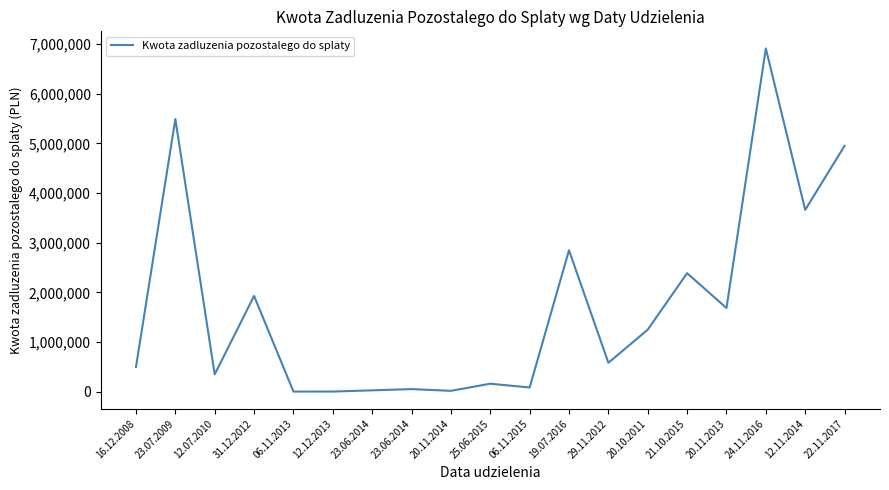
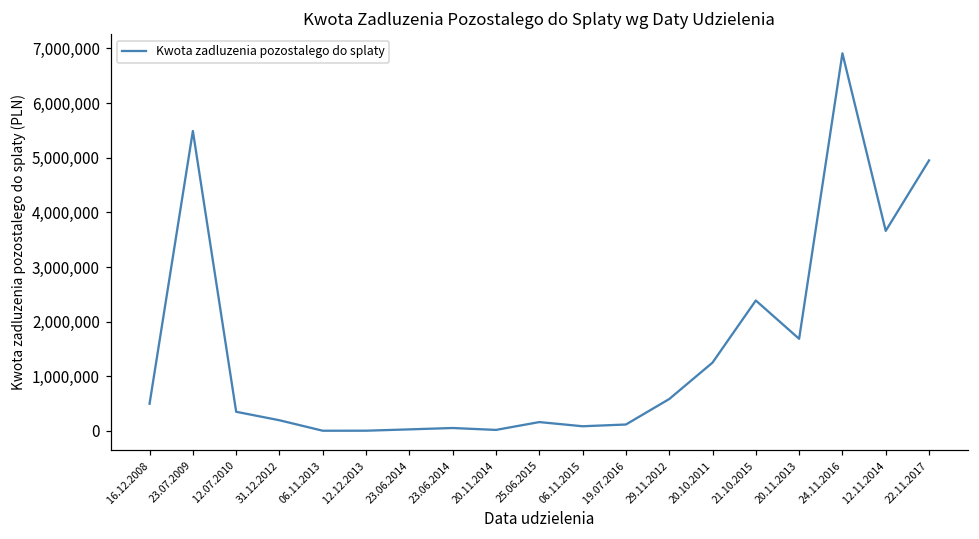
  {
    "16.12.2008": "500,000",
    "23.07.2009": "5,500,000",
    "12.07.2010": "400,000",
-   "31.12.2012": "1,900,000",
+   "31.12.2012": "200,000",
    "06.11.2013": "0",
    "12.12.2013": "0",
    "20.11.2014": "0",
    "25.06.2015": "200,000",
    "06.11.2015": "100,000",
-   "19.07.2016": "2,800,000",
+   "19.07.2016": "100,000",
    "29.11.2012": "600,000",
    "20.10.2011": "1,300,000",
    "21.10.2015": "2,400,000",
    "20.11.2013": "1,700,000",
    "24.11.2016": "6,900,000",
    "12.11.2014": "3,700,000",
    "22.11.2017": "5,000,000"
  }
